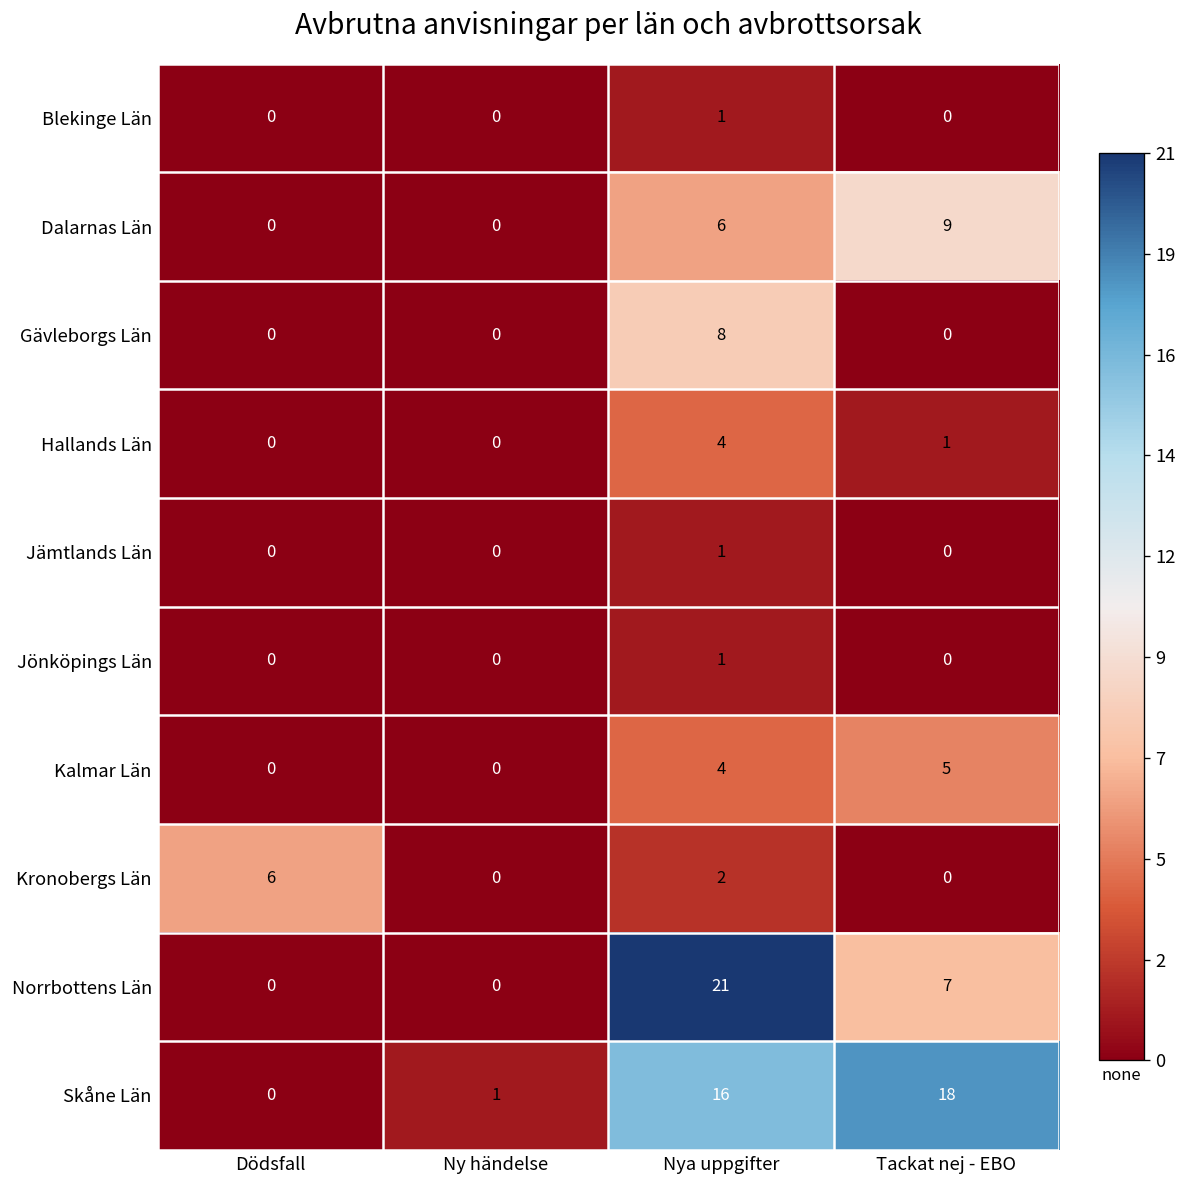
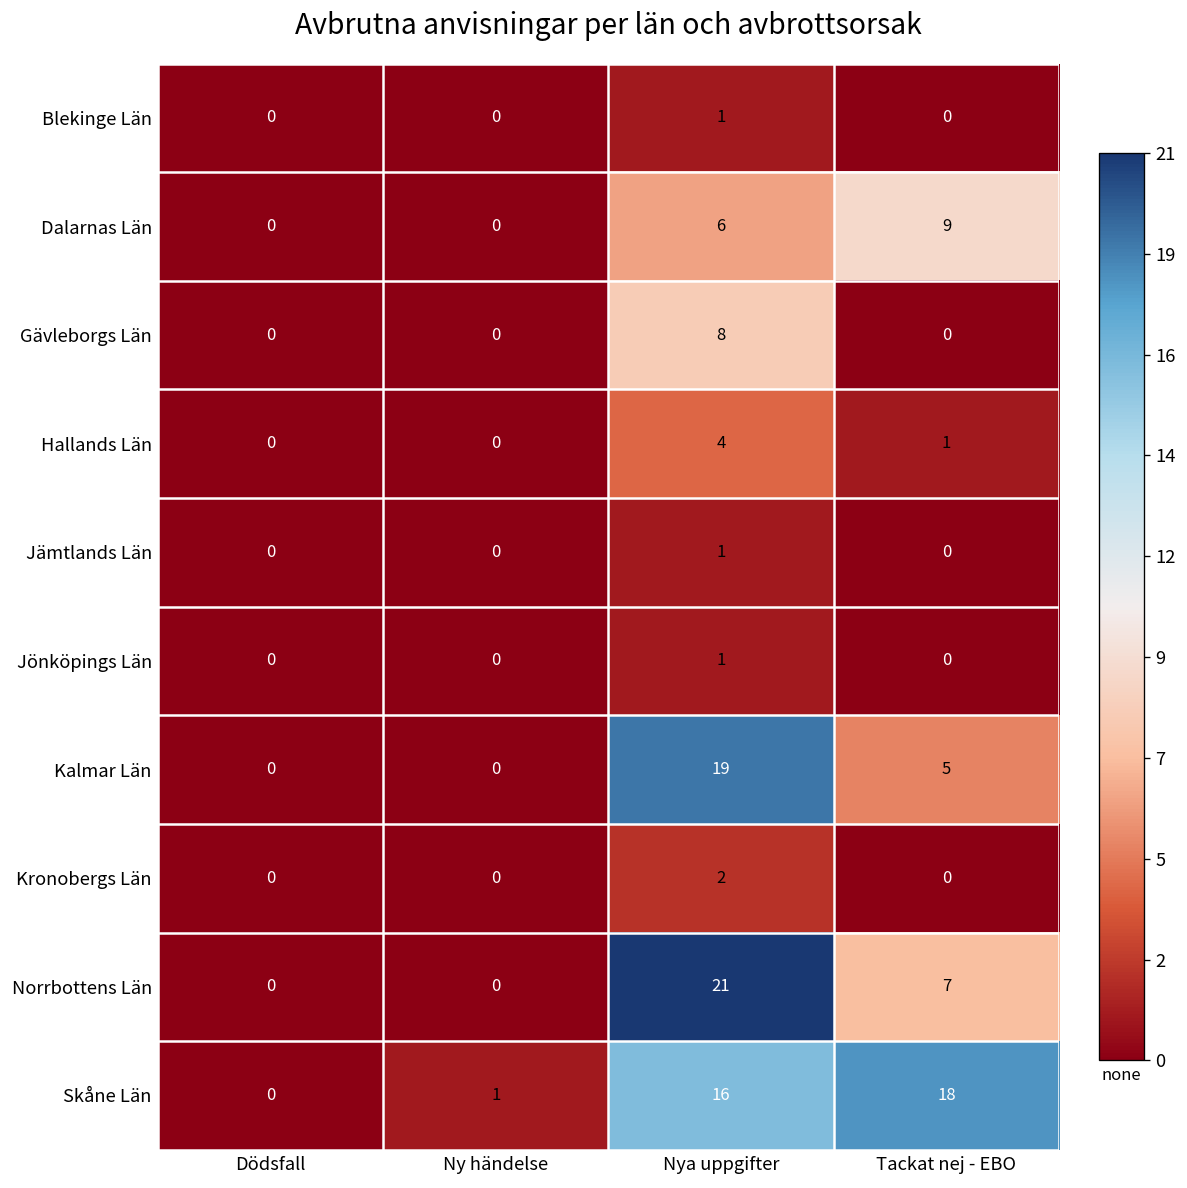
  {
    "Blekinge Län": {
      "Dödsfall": 0,
      "Ny händelse": 0,
      "Nya uppgifter": 1,
      "Tackat nej - EBO": 0
    },
    "Dalarnas Län": {
      "Dödsfall": 0,
      "Ny händelse": 0,
      "Nya uppgifter": 6,
      "Tackat nej - EBO": 9
    },
    "Gävleborgs Län": {
      "Dödsfall": 0,
      "Ny händelse": 0,
      "Nya uppgifter": 8,
      "Tackat nej - EBO": 0
    },
    "Hallands Län": {
      "Dödsfall": 0,
      "Ny händelse": 0,
      "Nya uppgifter": 4,
      "Tackat nej - EBO": 1
    },
    "Jämtlands Län": {
      "Dödsfall": 0,
      "Ny händelse": 0,
      "Nya uppgifter": 1,
      "Tackat nej - EBO": 0
    },
    "Jönköpings Län": {
      "Dödsfall": 0,
      "Ny händelse": 0,
      "Nya uppgifter": 1,
      "Tackat nej - EBO": 0
    },
    "Kalmar Län": {
      "Dödsfall": 0,
      "Ny händelse": 0,
-     "Nya uppgifter": 4,
+     "Nya uppgifter": 19,
      "Tackat nej - EBO": 5
    },
    "Kronobergs Län": {
-     "Dödsfall": 6,
+     "Dödsfall": 0,
      "Ny händelse": 0,
      "Nya uppgifter": 2,
      "Tackat nej - EBO": 0
    },
    "Norrbottens Län": {
      "Dödsfall": 0,
      "Ny händelse": 0,
      "Nya uppgifter": 21,
      "Tackat nej - EBO": 7
    },
    "Skåne Län": {
      "Dödsfall": 0,
      "Ny händelse": 1,
      "Nya uppgifter": 16,
      "Tackat nej - EBO": 18
    }
  }
